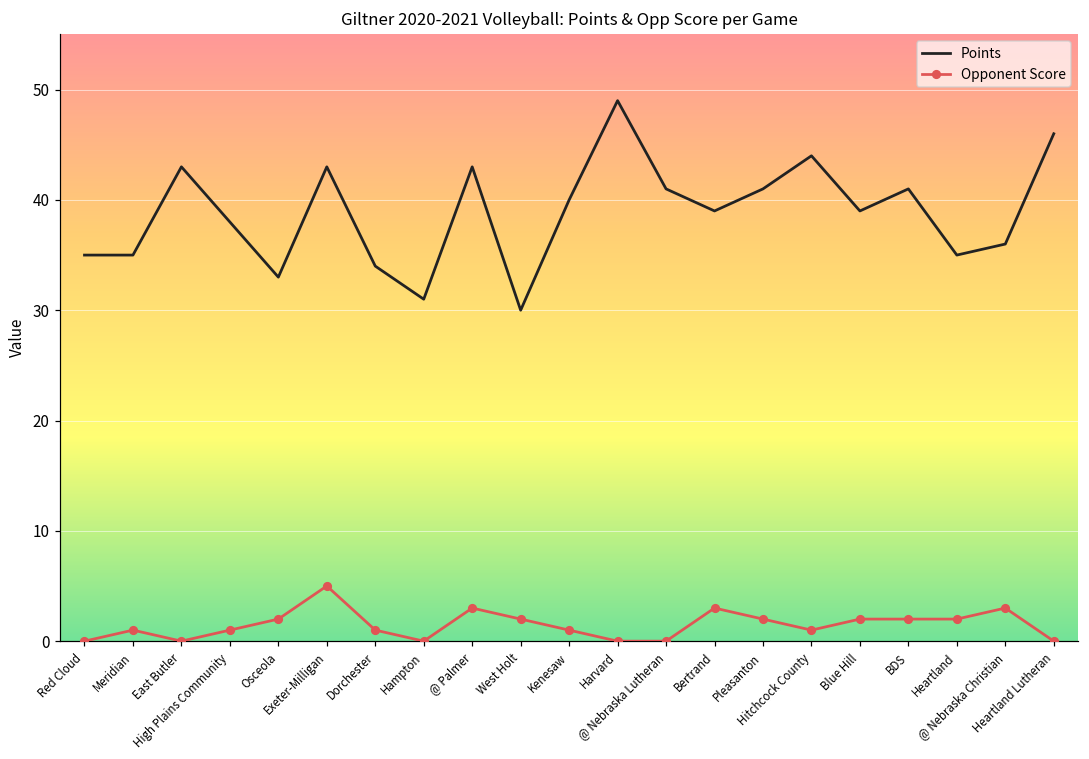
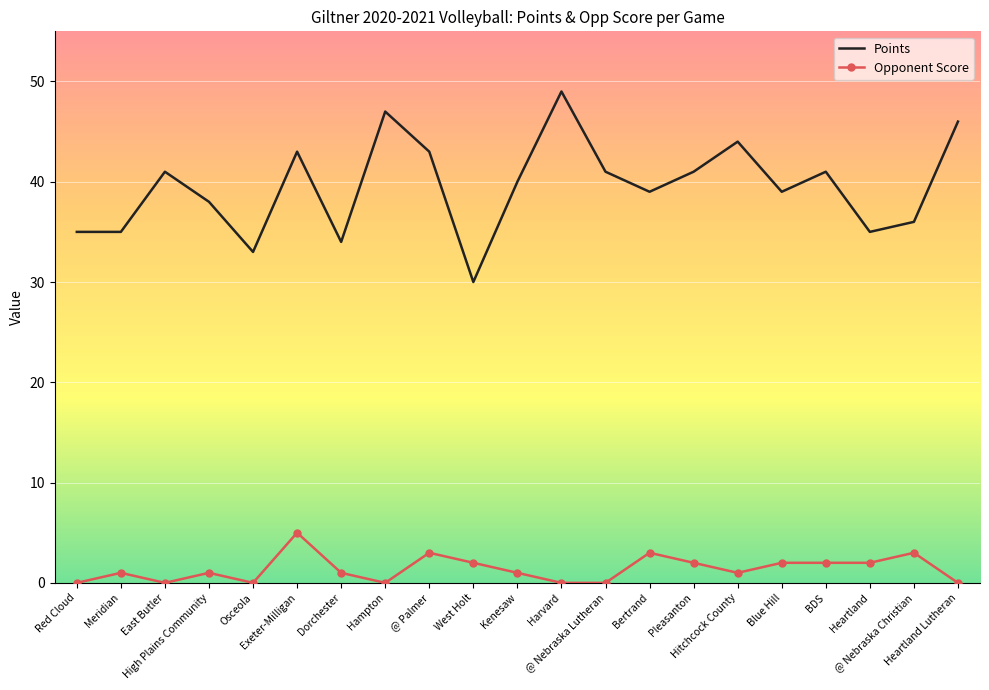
  {
    "Points": {
      "Red Cloud": 35,
      "Meridian": 35,
-     "East Butler": 43,
+     "East Butler": 41,
      "High Plains Community": 38,
      "Osceola": 33,
      "Exeter-Milligan": 43,
      "Dorchester": 34,
-     "Hampton": 31,
+     "Hampton": 47,
      "@ Palmer": 43,
      "West Holt": 30,
      "Kenesaw": 40,
      "Harvard": 49,
      "@ Nebraska Lutheran": 41,
      "Bertrand": 39,
      "Pleasanton": 41,
      "Hitchcock County": 44,
      "Blue Hill": 39,
      "BDS": 41,
      "Heartland": 35,
      "@ Nebraska Christian": 36,
      "Heartland Lutheran": 46
    },
    "Opponent Score": {
      "Red Cloud": 0,
      "Meridian": 1,
      "East Butler": 0,
      "High Plains Community": 1,
-     "Osceola": 2,
+     "Osceola": 0,
      "Exeter-Milligan": 5,
      "Dorchester": 1,
      "Hampton": 0,
      "@ Palmer": 3,
      "West Holt": 2,
      "Kenesaw": 1,
      "Harvard": 0,
      "@ Nebraska Lutheran": 0,
      "Bertrand": 3,
      "Pleasanton": 2,
      "Hitchcock County": 1,
      "Blue Hill": 2,
      "BDS": 2,
      "Heartland": 2,
      "@ Nebraska Christian": 3,
      "Heartland Lutheran": 0
    }
  }
